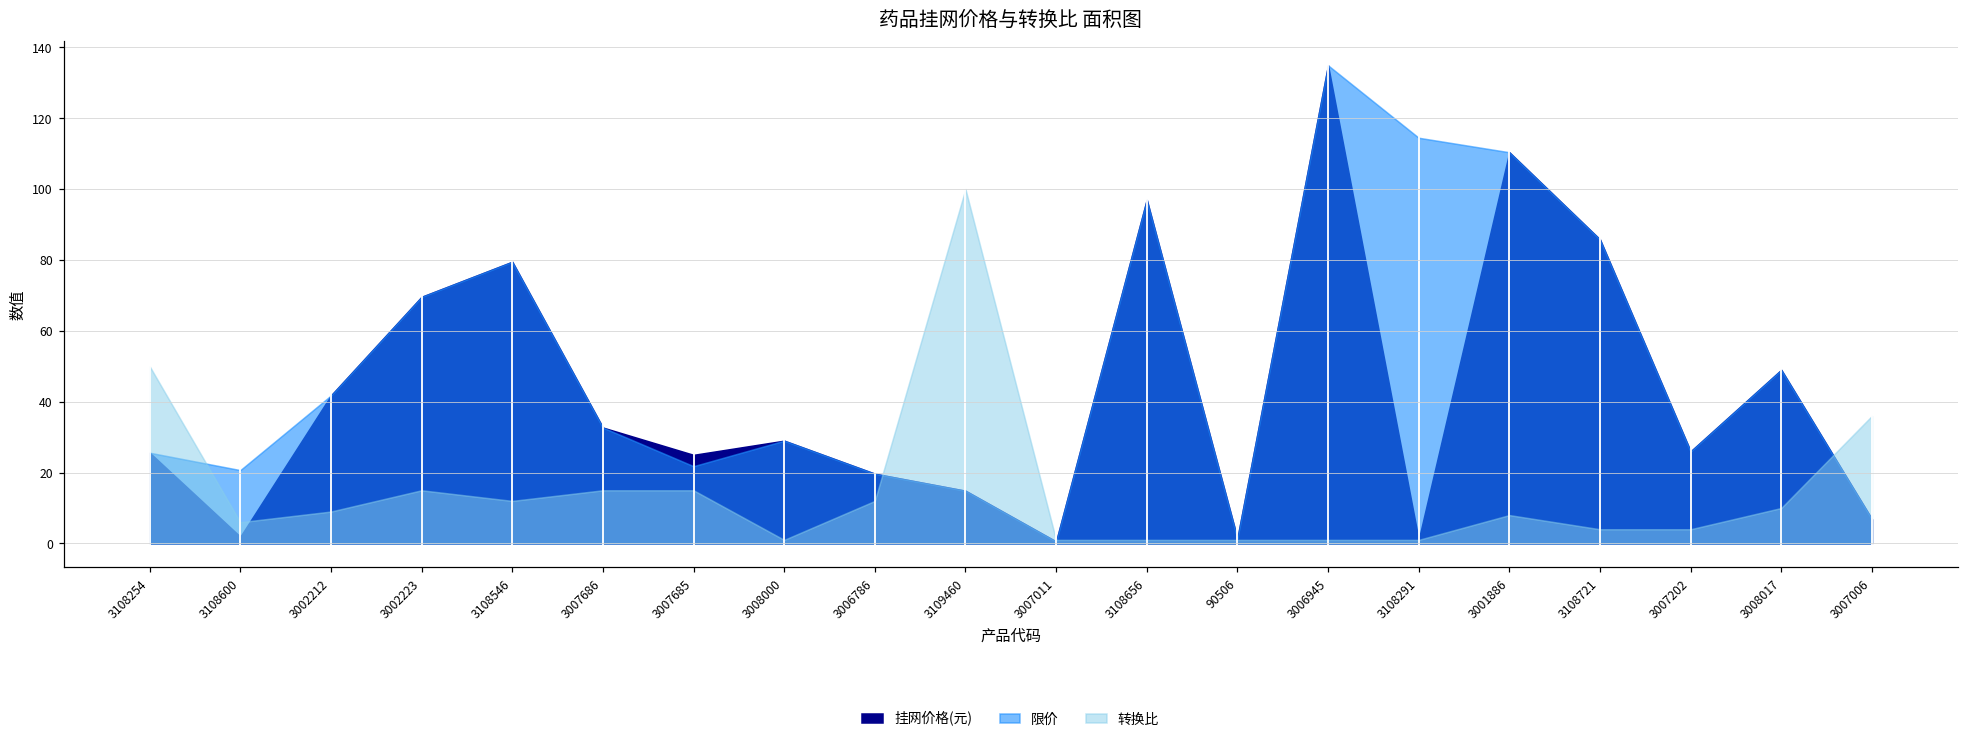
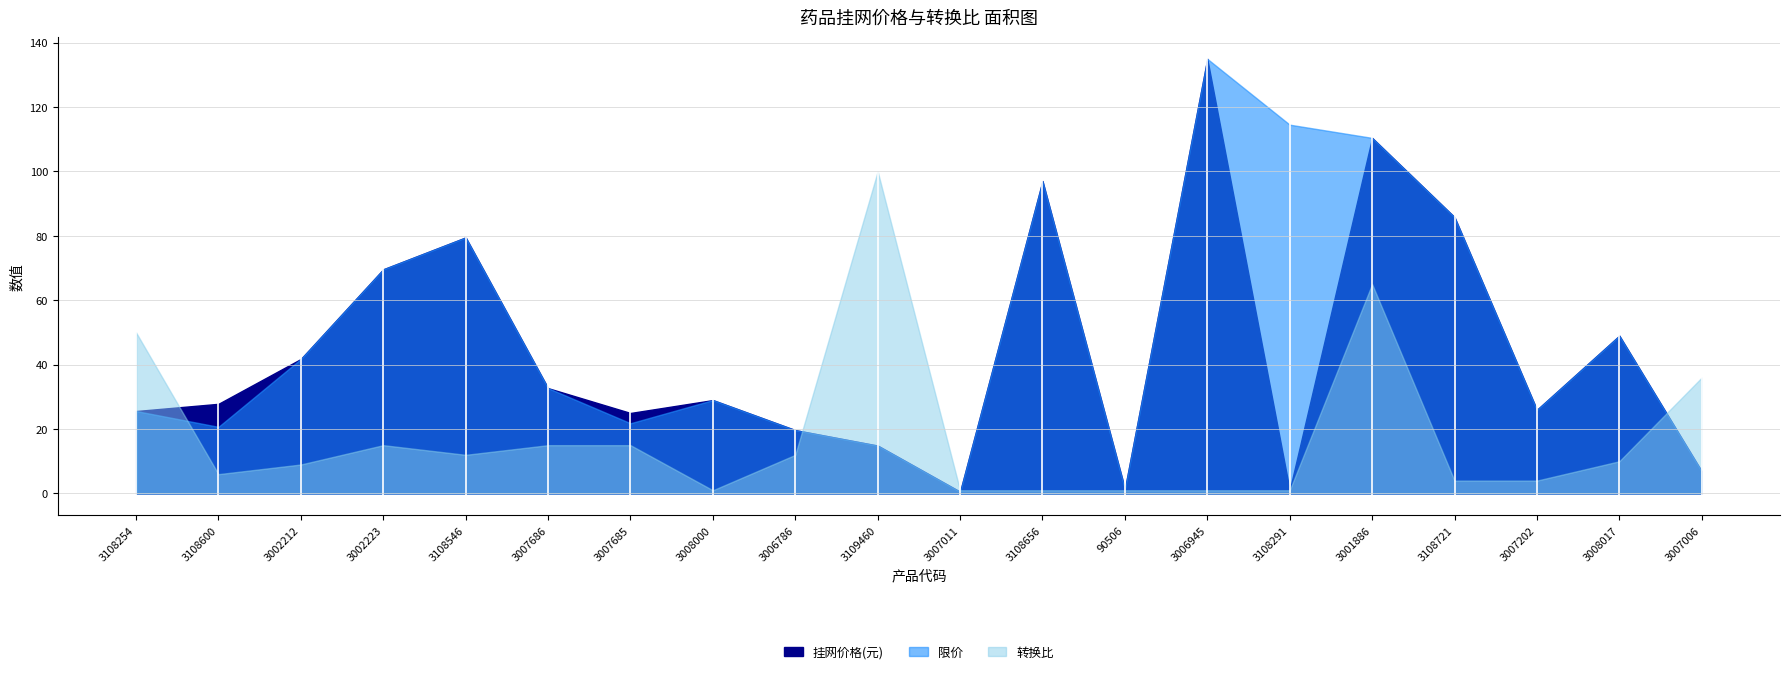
  {
    "挂网价格(元)": {
-     "3108600": 2,
+     "3108600": 28,
      "3007685": 25
    },
    "限价": {
      "3108600": 21,
      "3007685": 22,
      "3108291": 115
    },
    "转换比": {
      "3108254": 50,
      "3108600": 6,
      "3002212": 9,
      "3002223": 15,
      "3108546": 12,
      "3007686": 15,
      "3007685": 15,
      "3008000": 1,
      "3006786": 12,
      "3109460": 100,
      "3108656": 1,
      "3006945": 1,
-     "3001886": 8,
+     "3001886": 65,
      "3108721": 4,
      "3007202": 4,
      "3008017": 10,
      "3007006": 36
    }
  }
